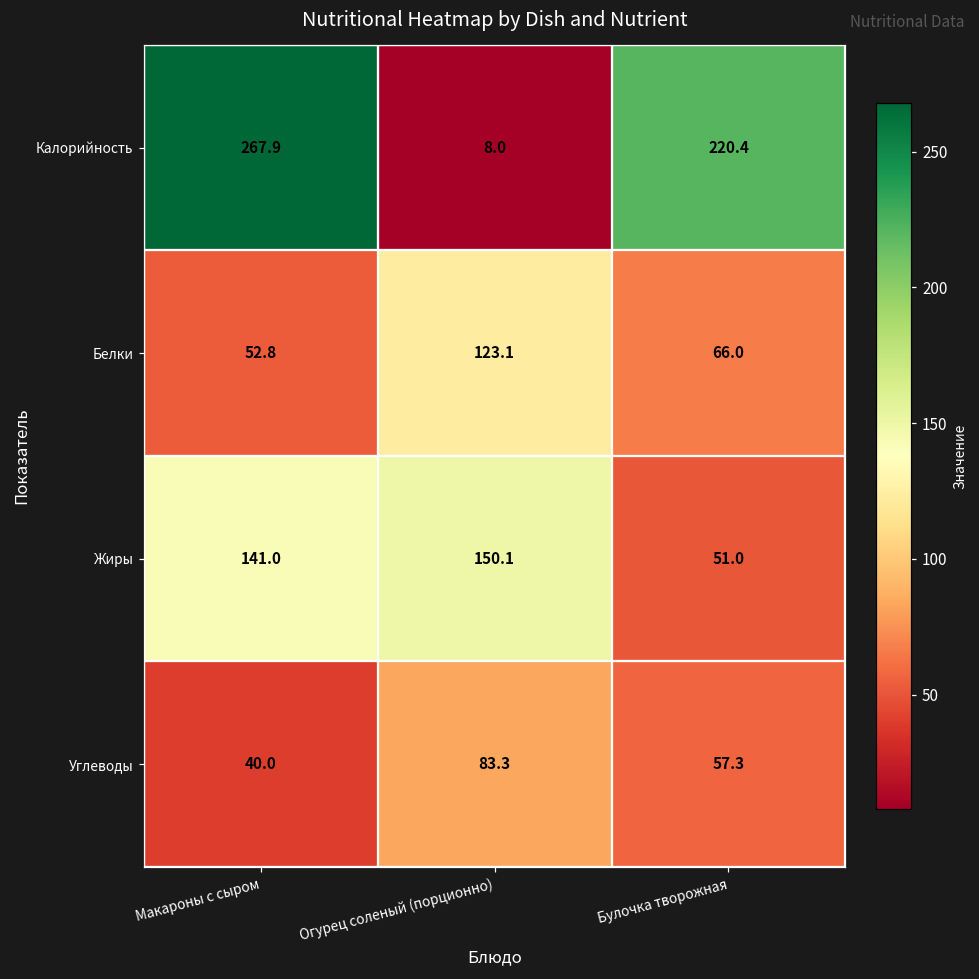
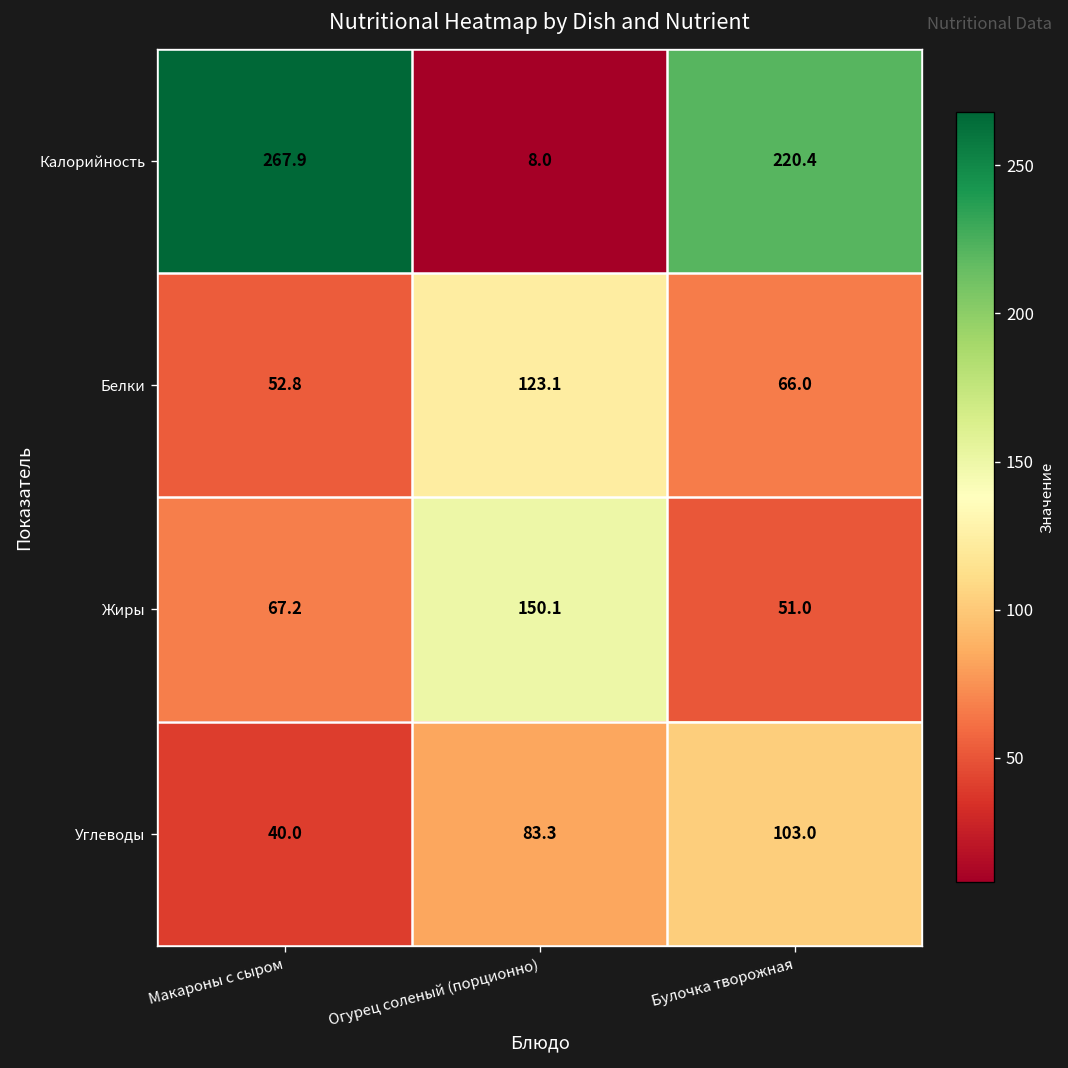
  {
    "Калорийность": {
      "Макароны с сыром": 267.9,
      "Огурец соленый (порционно)": 8.0,
      "Булочка творожная": 220.4
    },
    "Белки": {
      "Макароны с сыром": 52.8,
      "Огурец соленый (порционно)": 123.1,
      "Булочка творожная": 66.0
    },
    "Жиры": {
-     "Макароны с сыром": 141.0,
+     "Макароны с сыром": 67.2,
      "Огурец соленый (порционно)": 150.1,
      "Булочка творожная": 51.0
    },
    "Углеводы": {
      "Макароны с сыром": 40.0,
      "Огурец соленый (порционно)": 83.3,
-     "Булочка творожная": 57.3
+     "Булочка творожная": 103.0
    }
  }
